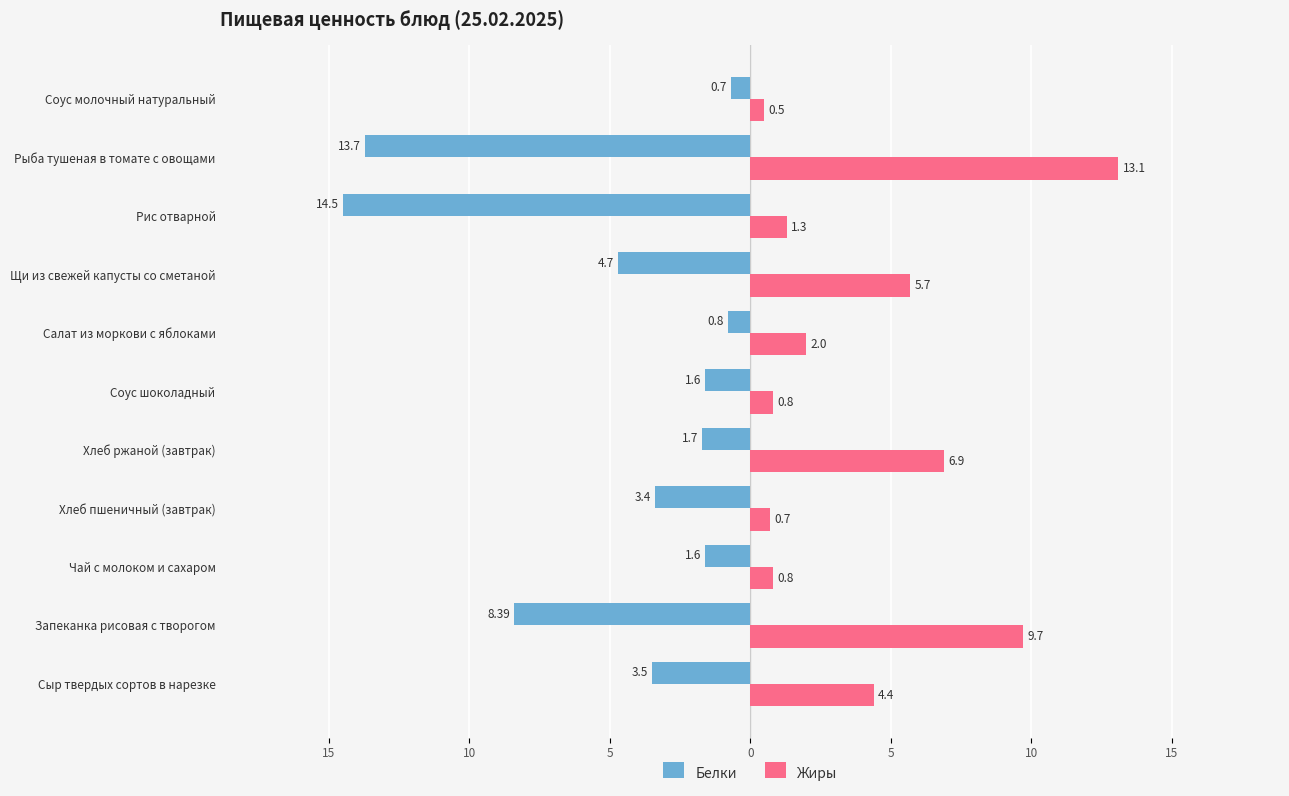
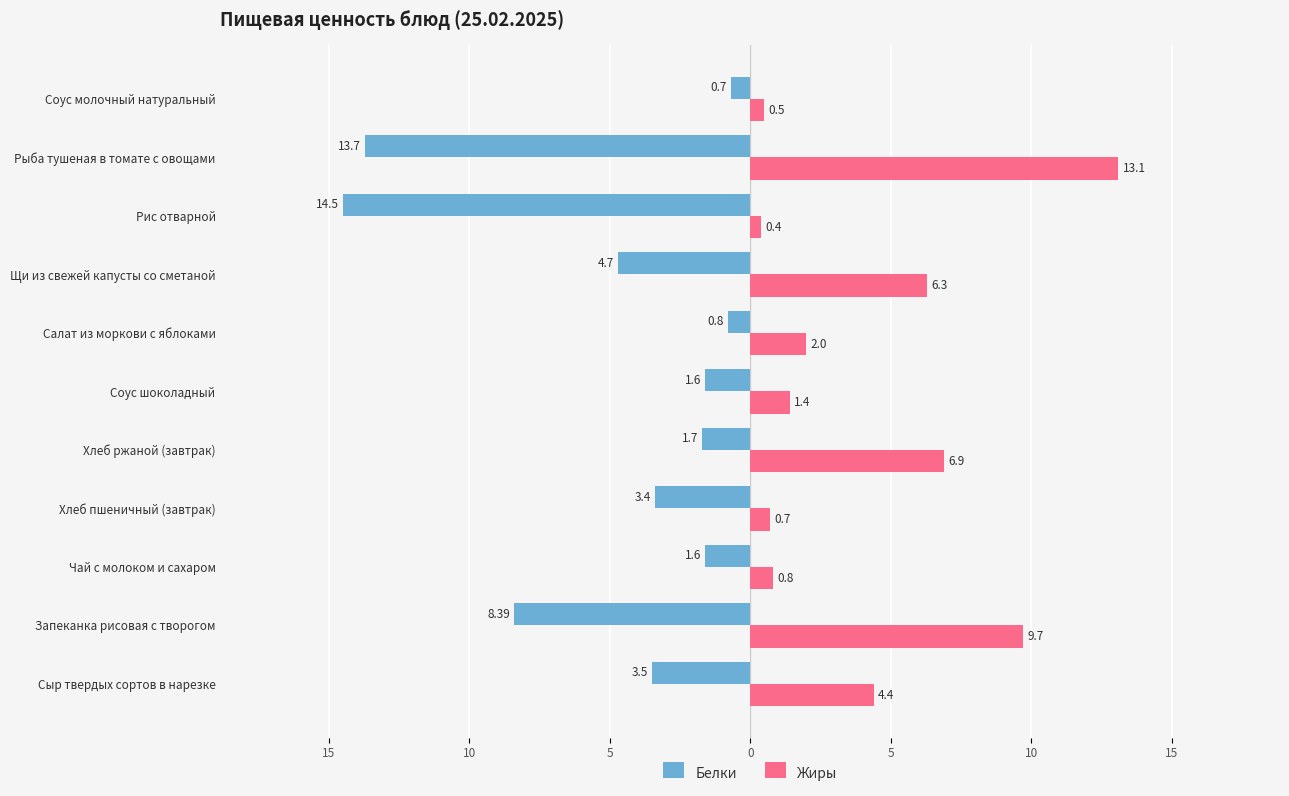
  {
    "Жиры": {
      "Соус молочный натуральный": 0.5,
      "Рыба тушеная в томате с овощами": 13.1,
-     "Рис отварной": 1.3,
-     "Щи из свежей капусты со сметаной": 5.7,
+     "Рис отварной": 0.4,
+     "Щи из свежей капусты со сметаной": 6.3,
      "Салат из моркови с яблоками": 2.0,
-     "Соус шоколадный": 0.8,
+     "Соус шоколадный": 1.4,
      "Хлеб ржаной (завтрак)": 6.9,
      "Хлеб пшеничный (завтрак)": 0.7,
      "Чай с молоком и сахаром": 0.8,
      "Запеканка рисовая с творогом": 9.7,
      "Сыр твердых сортов в нарезке": 4.4
    }
  }
